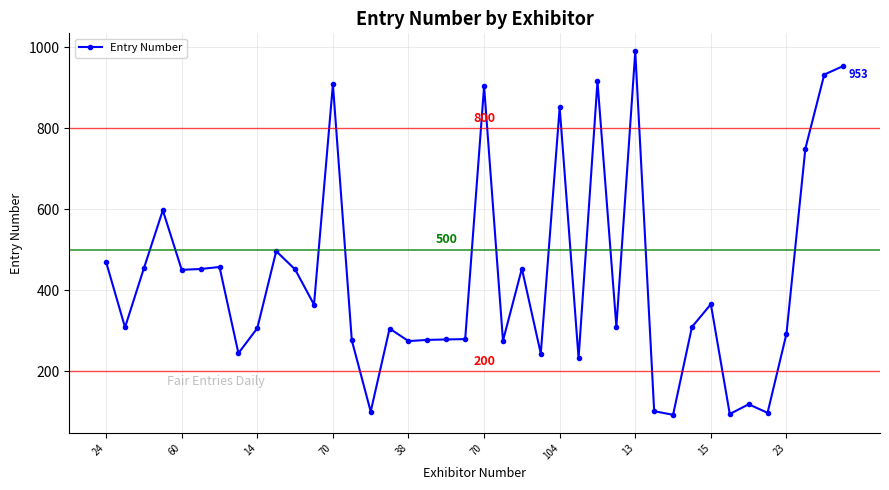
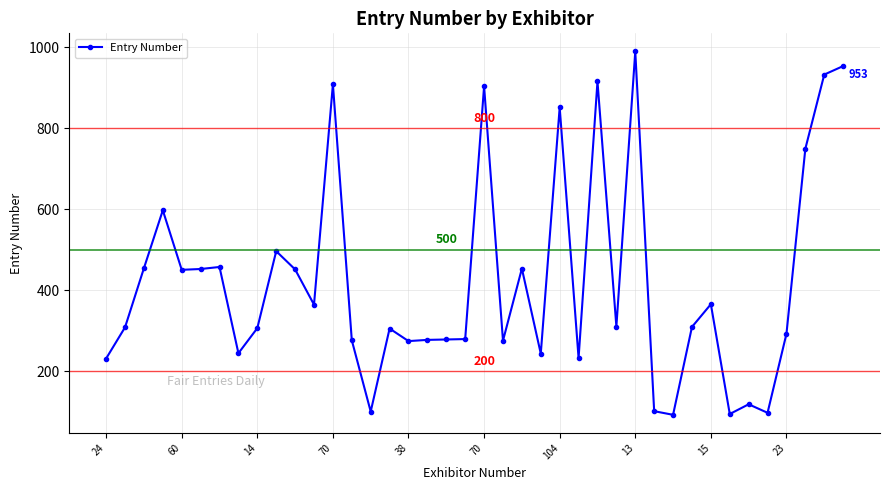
  {
-   "24": 470,
+   "24": 230,
    "60": 450,
    "104": 850
  }
